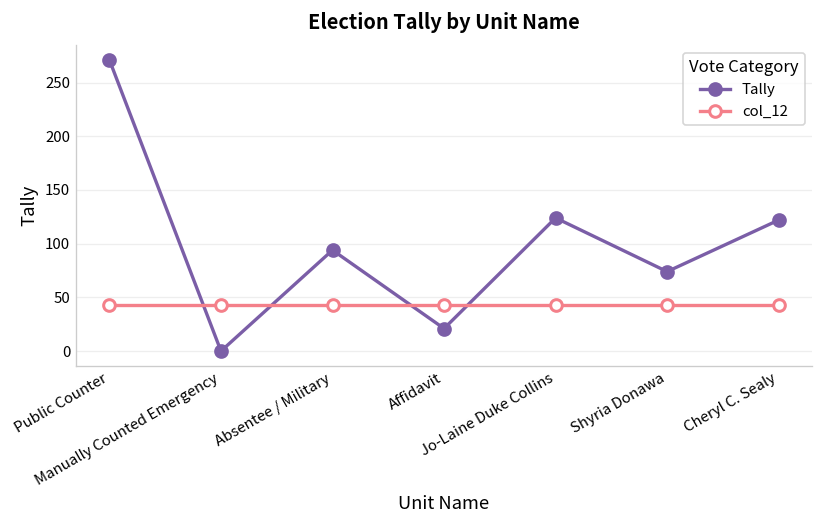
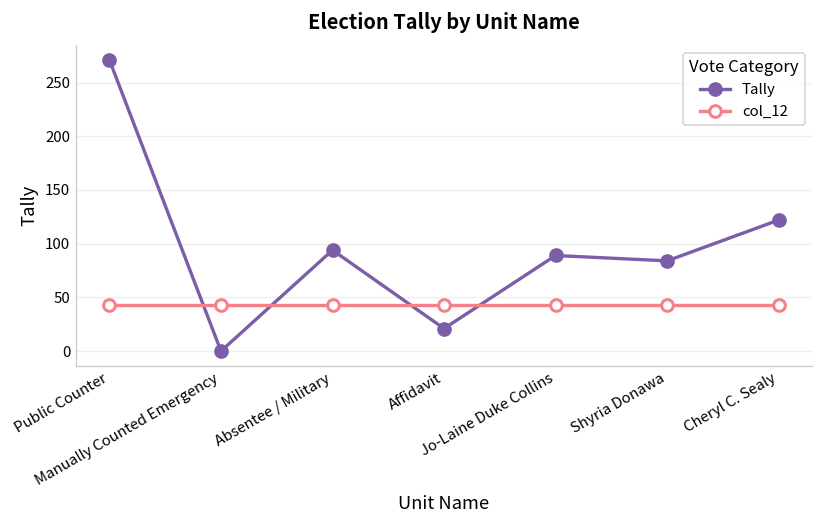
  {
    "Tally": {
      "Public Counter": 270,
      "Manually Counted Emergency": 0,
      "Absentee / Military": 90,
      "Affidavit": 20,
-     "Jo-Laine Duke Collins": 120,
-     "Shyria Donawa": 70,
+     "Jo-Laine Duke Collins": 90,
+     "Shyria Donawa": 80,
      "Cheryl C. Sealy": 120
    },
    "col_12": {
      "Public Counter": 40,
      "Manually Counted Emergency": 40,
      "Absentee / Military": 40,
      "Affidavit": 40,
      "Jo-Laine Duke Collins": 40,
      "Shyria Donawa": 40,
      "Cheryl C. Sealy": 40
    }
  }
